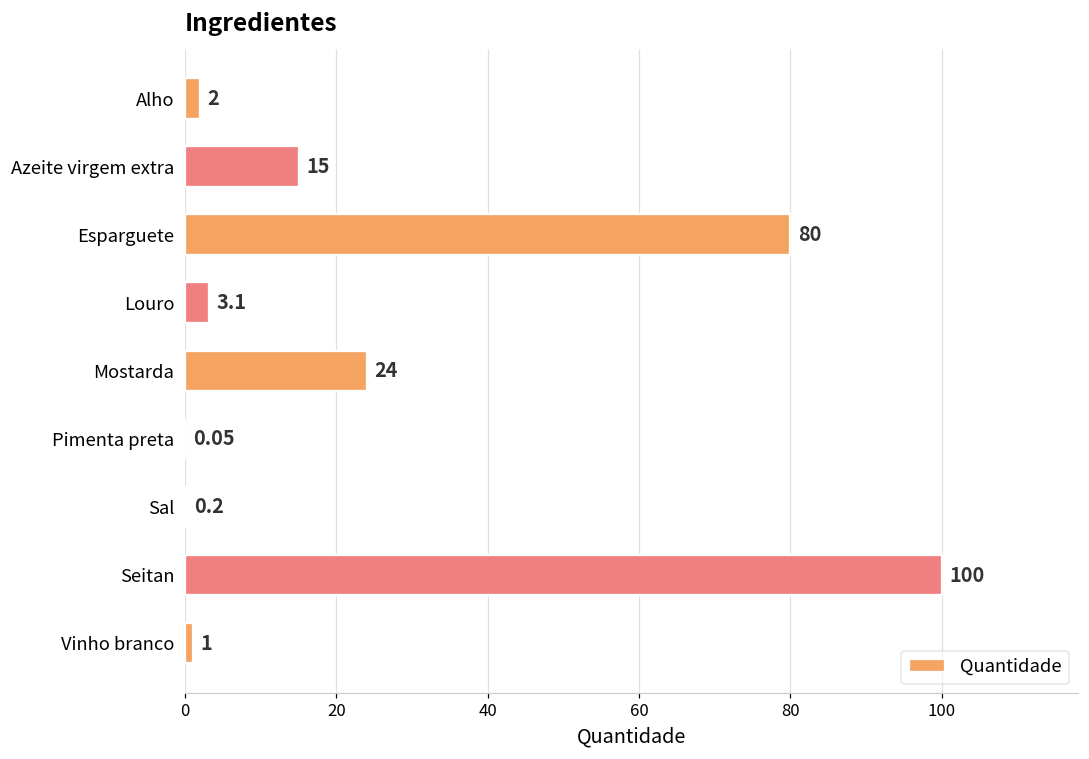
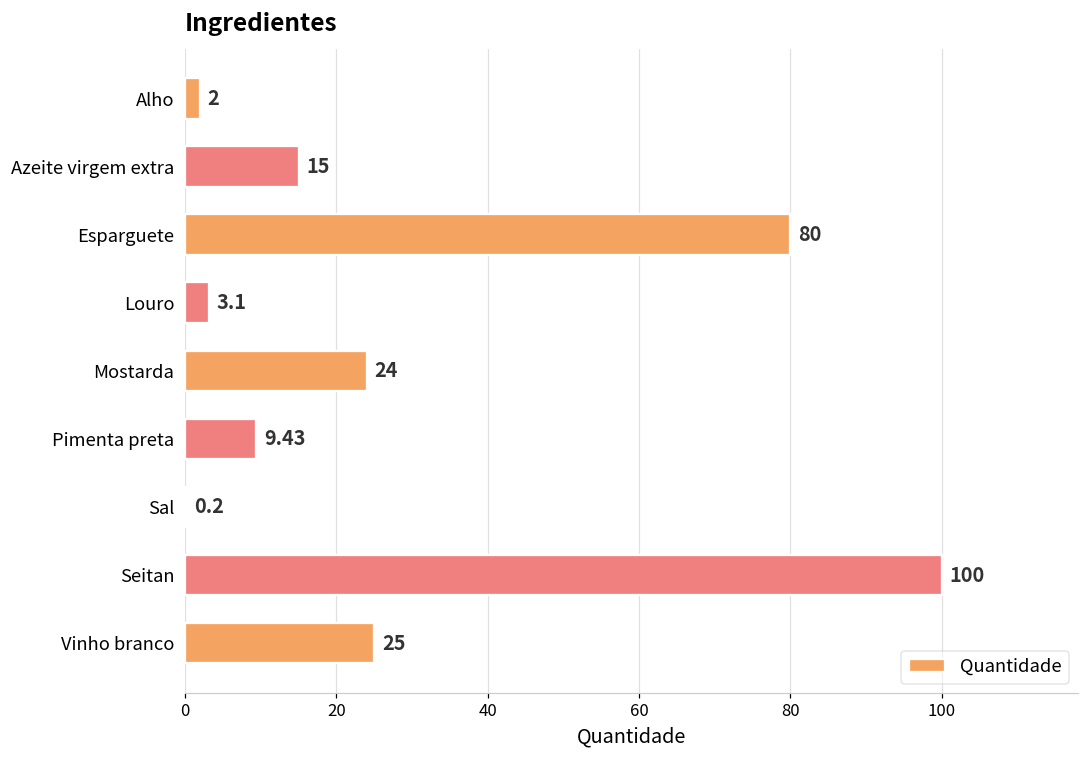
  {
    "Alho": 2,
    "Azeite virgem extra": 15,
    "Esparguete": 80,
    "Louro": 3.1,
    "Mostarda": 24,
-   "Pimenta preta": 0.05,
+   "Pimenta preta": 9.43,
    "Sal": 0.2,
    "Seitan": 100,
-   "Vinho branco": 1
+   "Vinho branco": 25
  }
